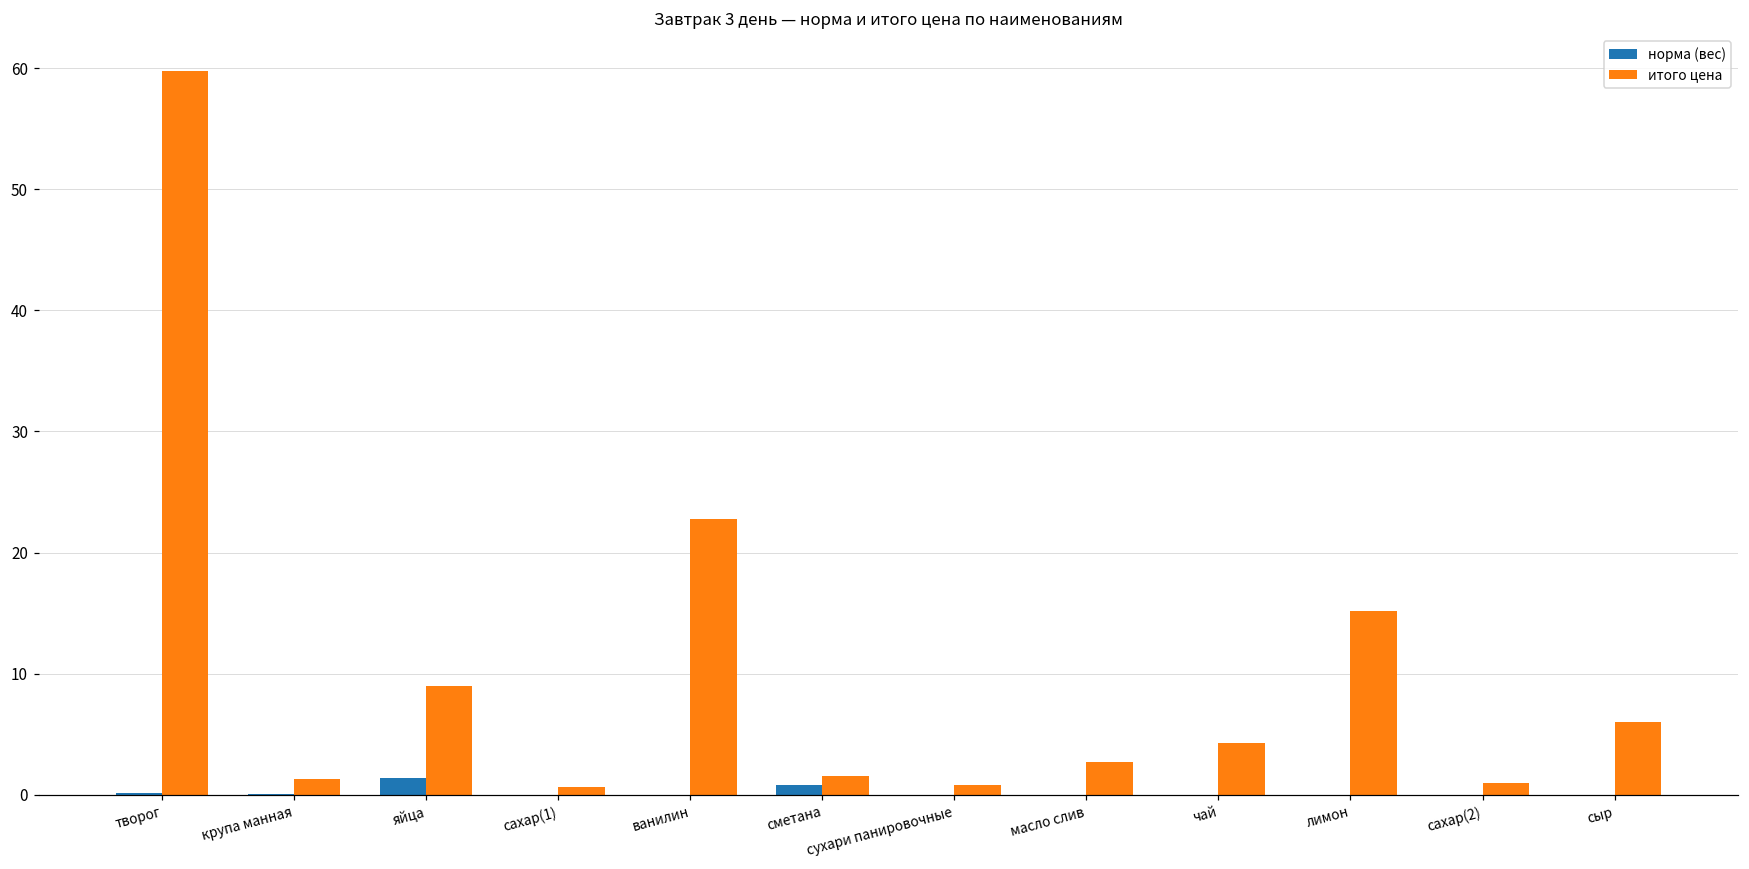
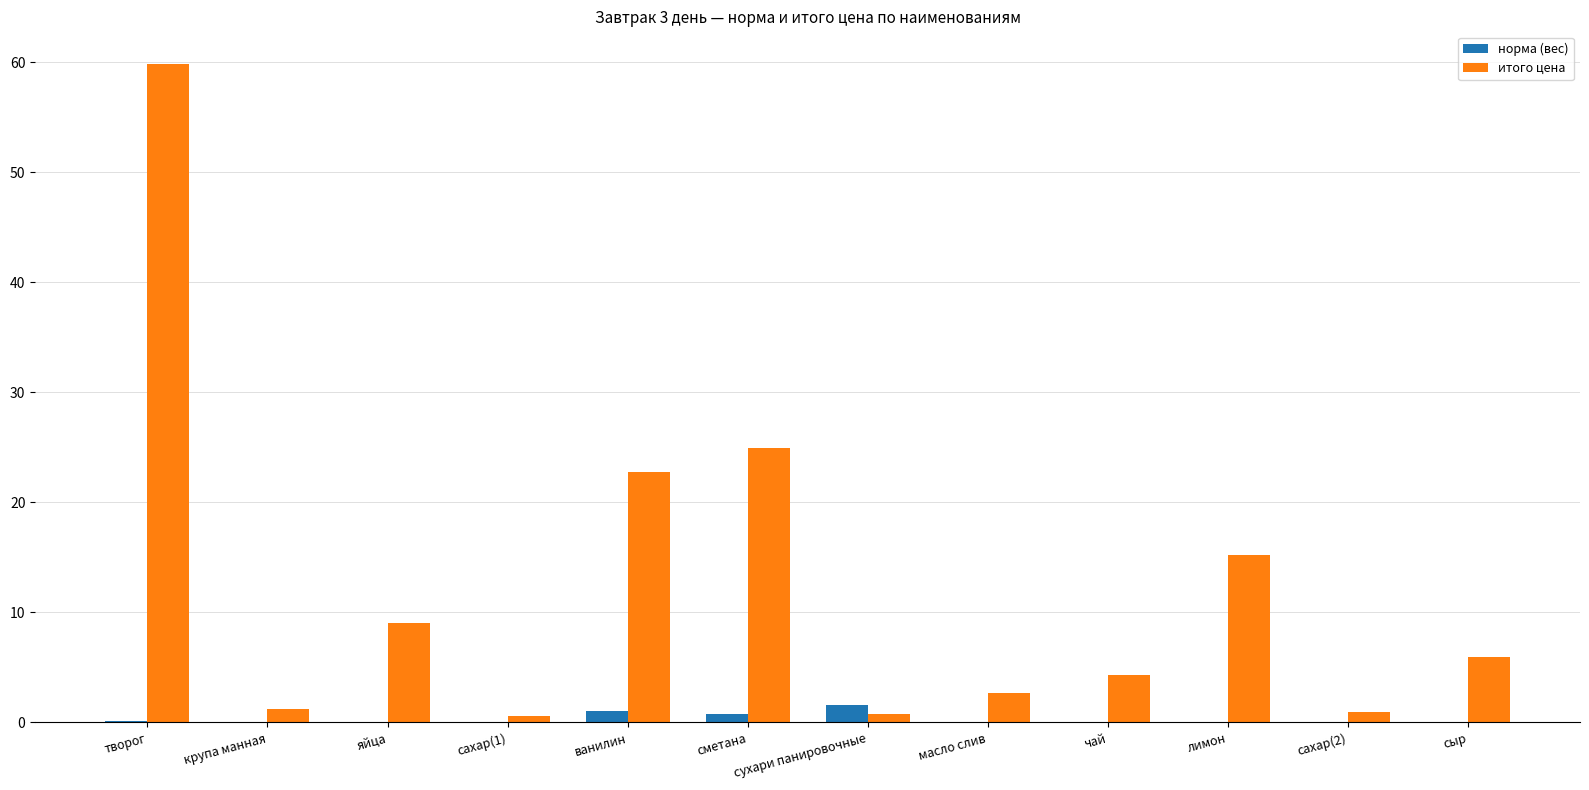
  {
    "норма (вес)": {
-     "яйца": 1.4,
-     "ванилин": 0.0,
+     "яйца": 0.0,
+     "ванилин": 1.0,
      "сметана": 0.8,
-     "сухари панировочные": 0.0
+     "сухари панировочные": 1.6
    },
    "итого цена": {
      "творог": 59.8,
      "крупа манная": 1.3,
      "яйца": 9.0,
      "сахар(1)": 0.6,
      "ванилин": 22.8,
-     "сметана": 1.6,
+     "сметана": 25.0,
      "сухари панировочные": 0.8,
      "масло слив": 2.7,
      "чай": 4.3,
      "лимон": 15.2,
      "сахар(2)": 1.0,
      "сыр": 6.0
    }
  }
